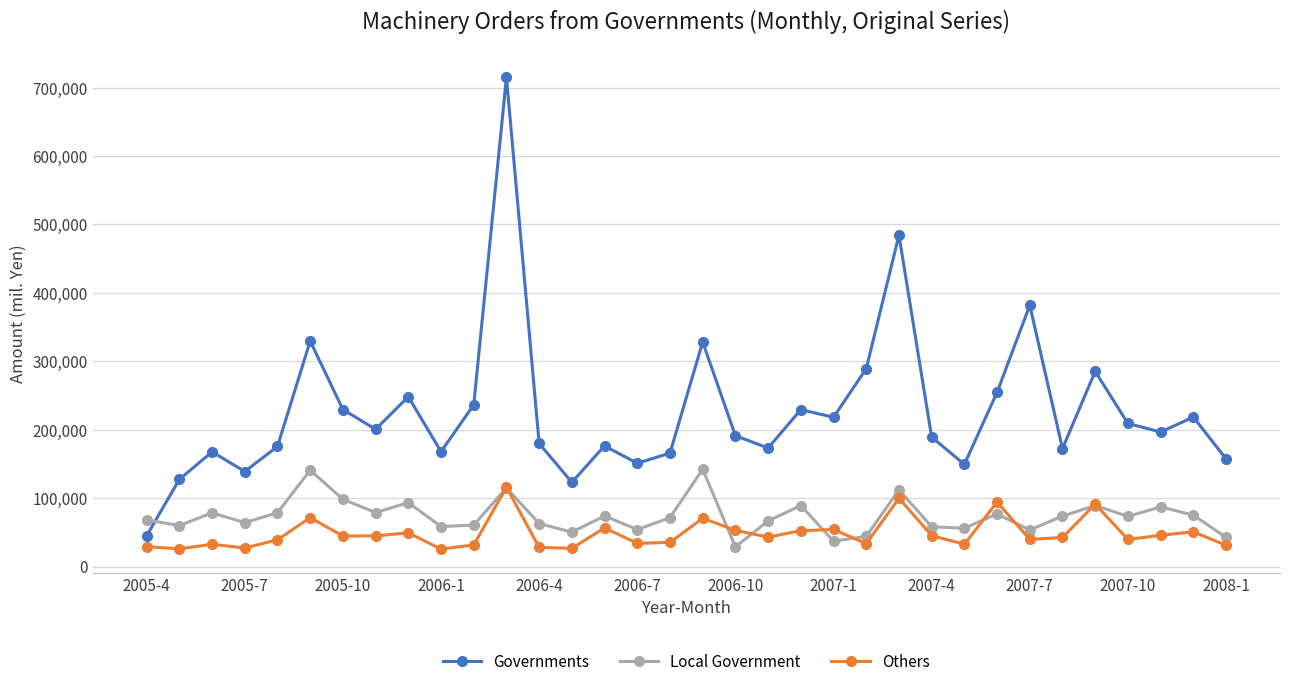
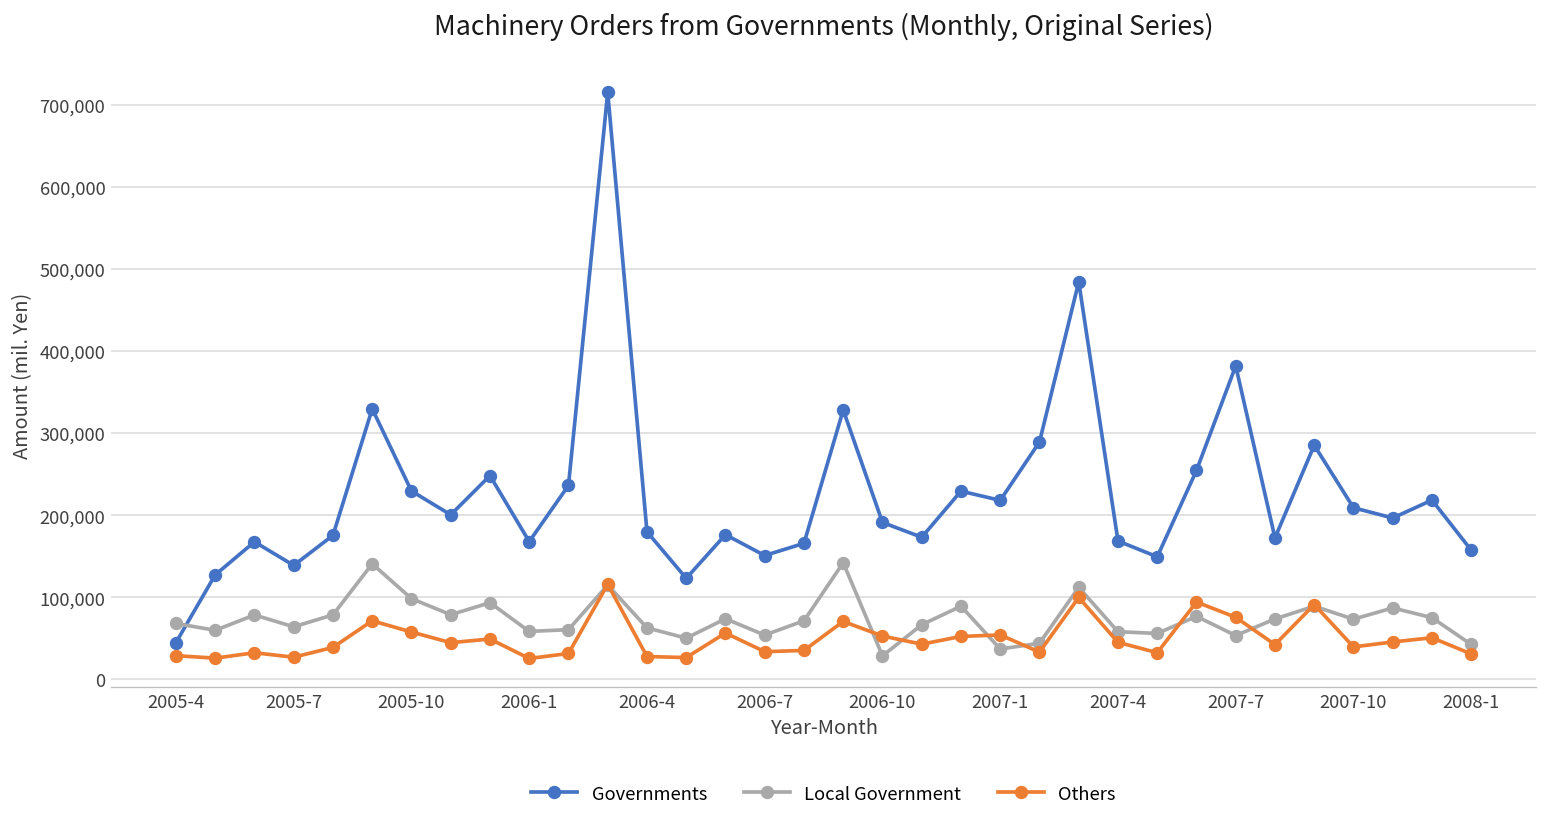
  {
    "Governments": {
      "2005-4": "40,000",
      "2005-7": "140,000",
      "2005-10": "230,000",
      "2006-1": "170,000",
      "2006-4": "180,000",
      "2006-7": "150,000",
      "2006-10": "190,000",
      "2007-1": "220,000",
-     "2007-4": "190,000",
+     "2007-4": "170,000",
      "2007-7": "380,000",
      "2007-10": "210,000",
      "2008-1": "160,000"
    },
    "Local Government": {
      "2005-4": "70,000",
      "2005-7": "60,000",
      "2005-10": "100,000",
      "2006-1": "60,000",
      "2006-4": "60,000",
      "2006-7": "50,000",
      "2006-10": "30,000",
      "2007-1": "40,000",
      "2007-4": "60,000",
      "2007-7": "50,000",
      "2007-10": "70,000",
      "2008-1": "40,000"
    },
    "Others": {
      "2005-4": "30,000",
      "2005-7": "30,000",
-     "2005-10": "40,000",
+     "2005-10": "60,000",
      "2006-1": "30,000",
      "2006-4": "30,000",
      "2006-7": "30,000",
      "2006-10": "50,000",
      "2007-1": "50,000",
      "2007-4": "50,000",
-     "2007-7": "40,000",
+     "2007-7": "80,000",
      "2007-10": "40,000",
      "2008-1": "30,000"
    }
  }
